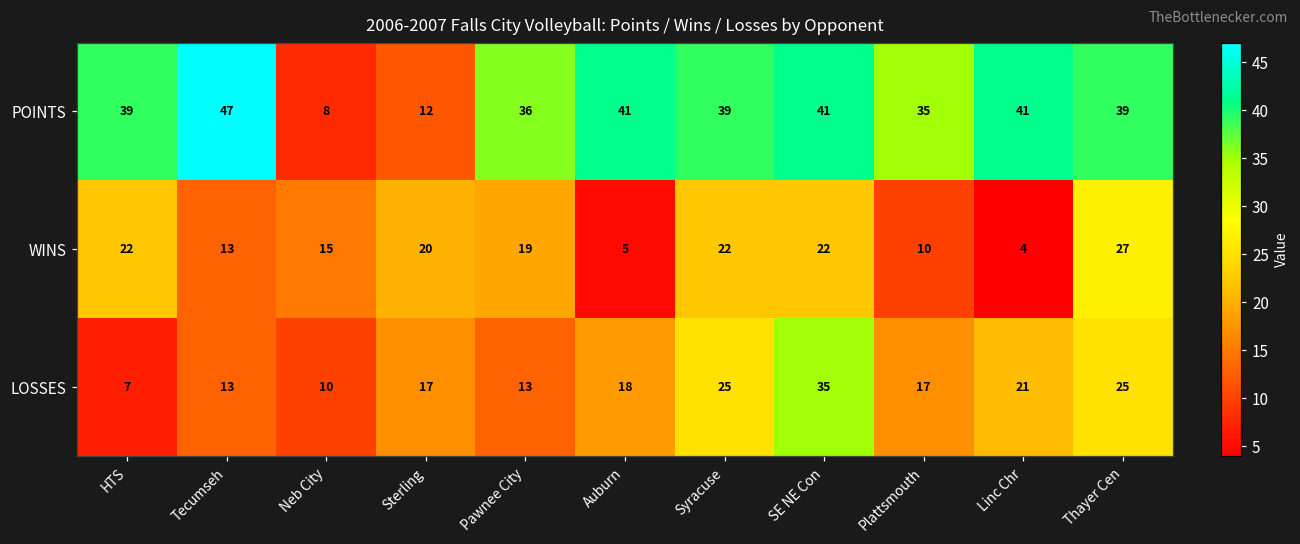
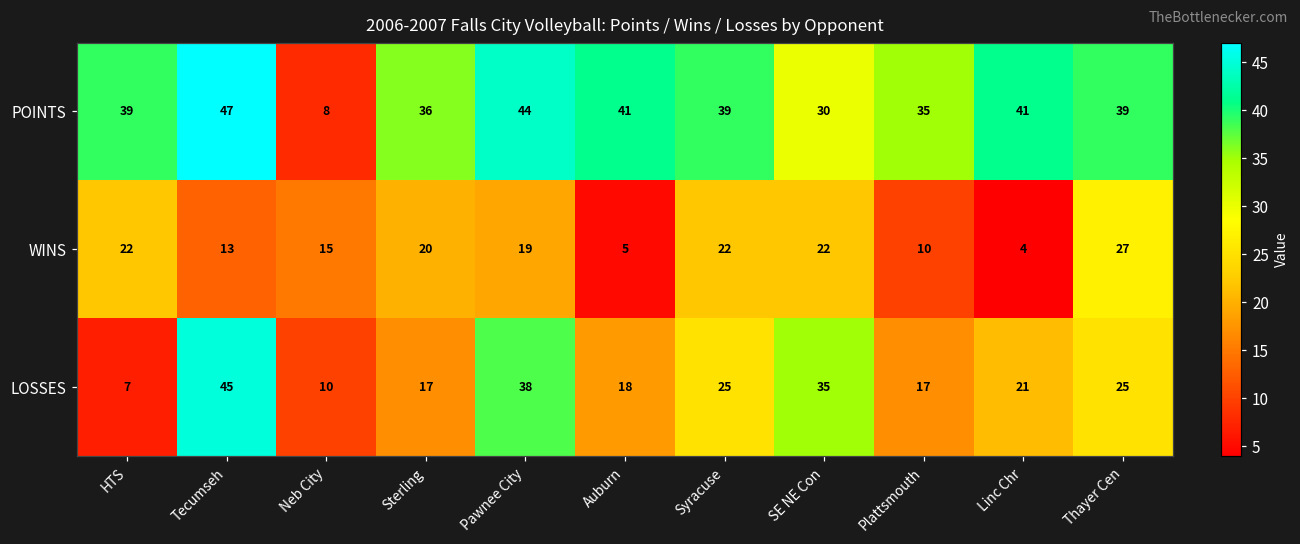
  {
    "POINTS": {
      "HTS": 39,
      "Tecumseh": 47,
      "Neb City": 8,
-     "Sterling": 12,
-     "Pawnee City": 36,
+     "Sterling": 36,
+     "Pawnee City": 44,
      "Auburn": 41,
      "Syracuse": 39,
-     "SE NE Con": 41,
+     "SE NE Con": 30,
      "Plattsmouth": 35,
      "Linc Chr": 41,
      "Thayer Cen": 39
    },
    "WINS": {
      "HTS": 22,
      "Tecumseh": 13,
      "Neb City": 15,
      "Sterling": 20,
      "Pawnee City": 19,
      "Auburn": 5,
      "Syracuse": 22,
      "SE NE Con": 22,
      "Plattsmouth": 10,
      "Linc Chr": 4,
      "Thayer Cen": 27
    },
    "LOSSES": {
      "HTS": 7,
-     "Tecumseh": 13,
+     "Tecumseh": 45,
      "Neb City": 10,
      "Sterling": 17,
-     "Pawnee City": 13,
+     "Pawnee City": 38,
      "Auburn": 18,
      "Syracuse": 25,
      "SE NE Con": 35,
      "Plattsmouth": 17,
      "Linc Chr": 21,
      "Thayer Cen": 25
    }
  }
